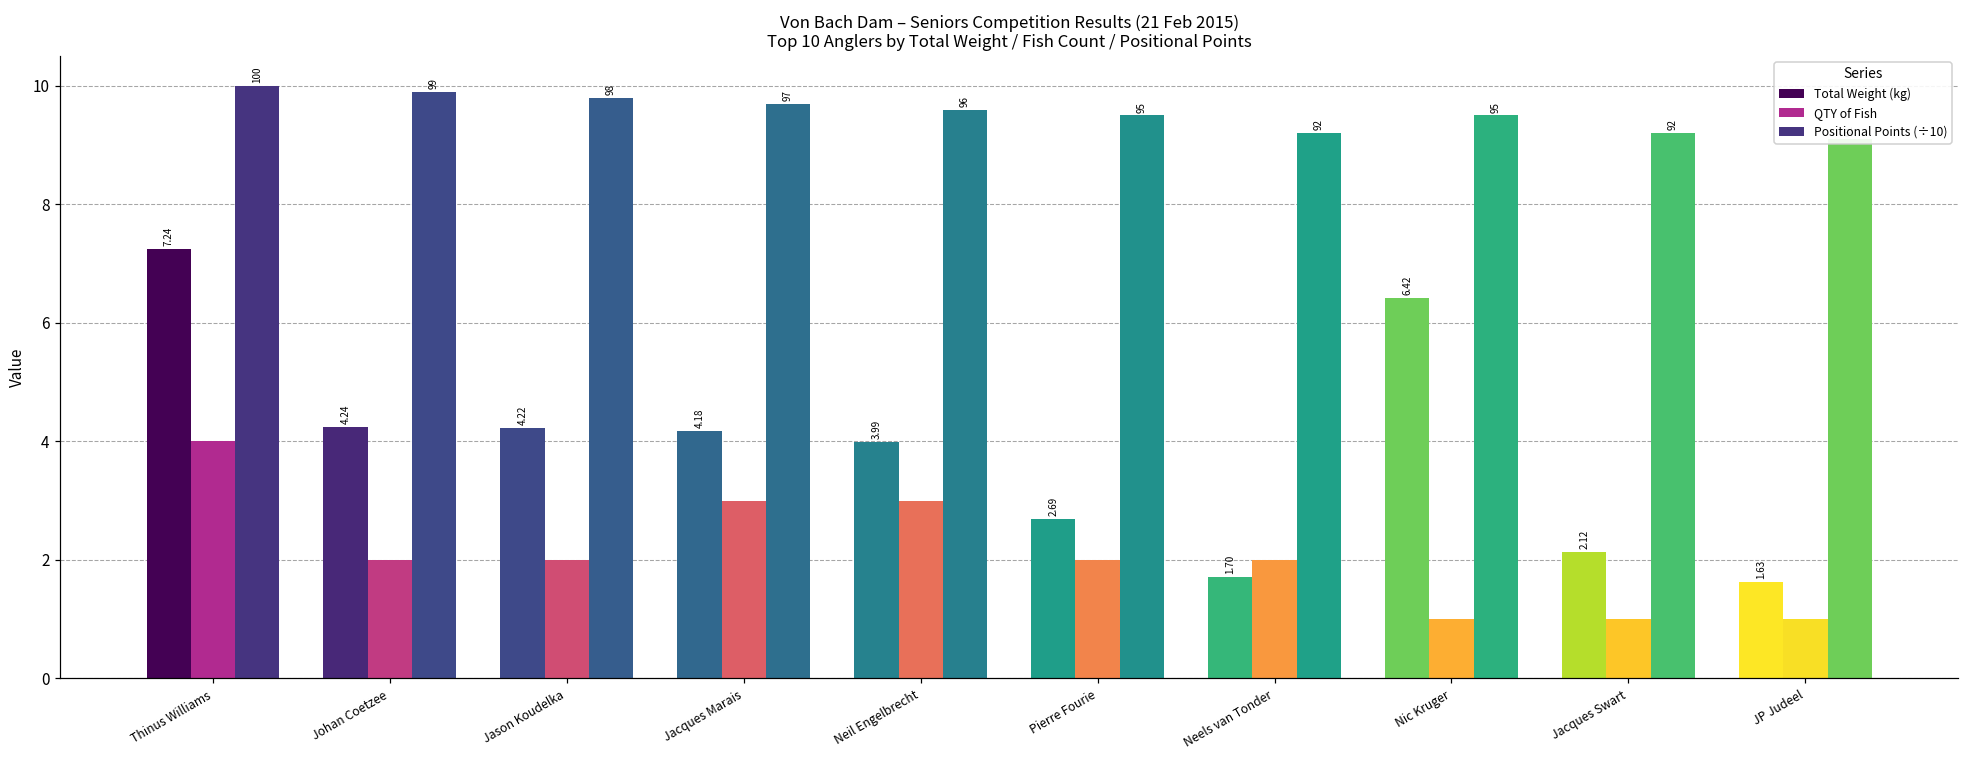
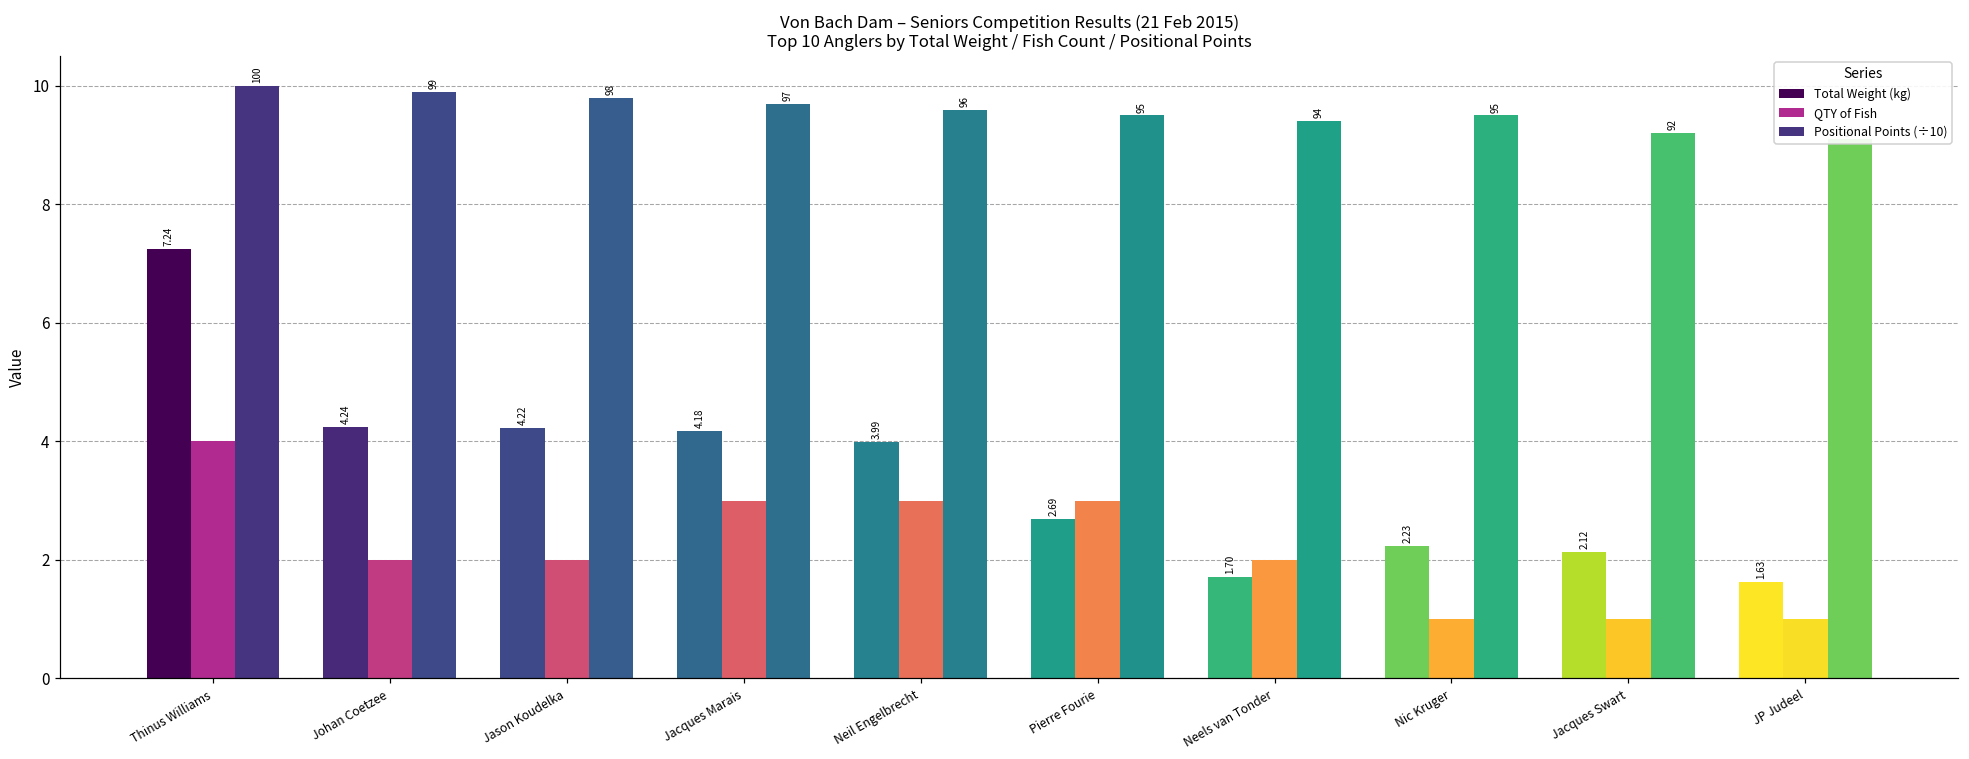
  {
    "Total Weight (kg)": {
      "Thinus Williams": 7.24,
      "Johan Coetzee": 4.24,
      "Jason Koudelka": 4.22,
      "Jacques Marais": 4.18,
      "Neil Engelbrecht": 3.99,
      "Pierre Fourie": 2.69,
      "Neels van Tonder": 1.70,
-     "Nic Kruger": 6.42,
+     "Nic Kruger": 2.23,
      "Jacques Swart": 2.12,
      "JP Judeel": 1.63
    },
    "QTY of Fish": {
      "Thinus Williams": 4,
      "Johan Coetzee": 2,
      "Jason Koudelka": 2,
      "Jacques Marais": 3,
      "Neil Engelbrecht": 3,
-     "Pierre Fourie": 2,
+     "Pierre Fourie": 3,
      "Neels van Tonder": 2,
      "Nic Kruger": 1,
      "Jacques Swart": 1,
      "JP Judeel": 1
    },
    "Positional Points (÷10)": {
-     "Neels van Tonder": 92
+     "Neels van Tonder": 94
    }
  }
